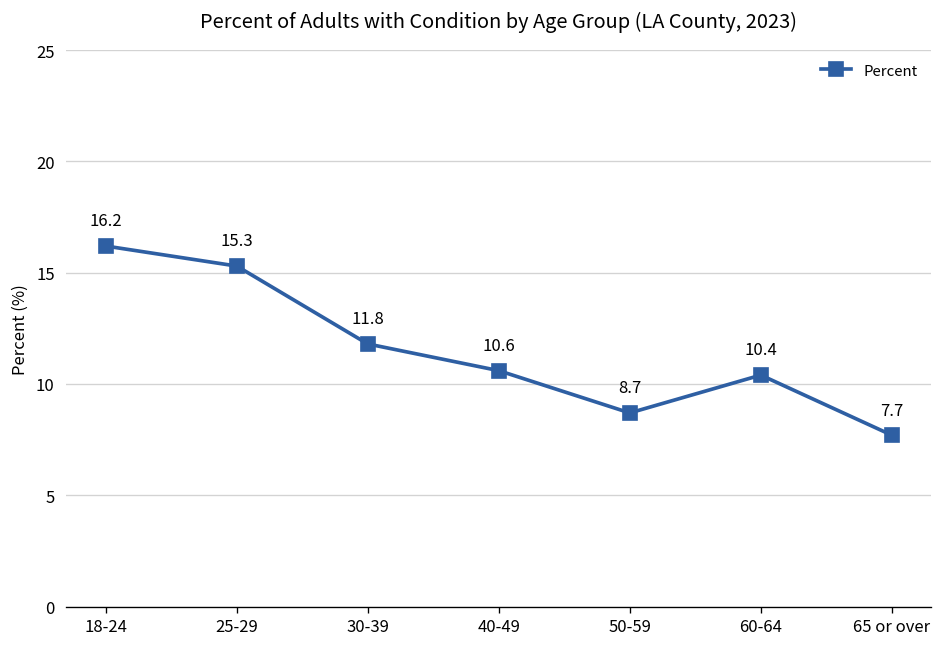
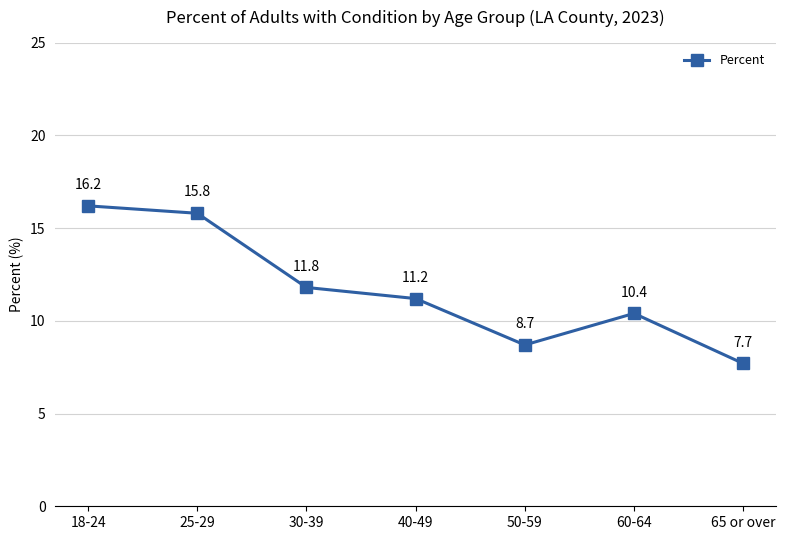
  {
    "18-24": 16.2,
-   "25-29": 15.3,
+   "25-29": 15.8,
    "30-39": 11.8,
-   "40-49": 10.6,
+   "40-49": 11.2,
    "50-59": 8.7,
    "60-64": 10.4,
    "65 or over": 7.7
  }
